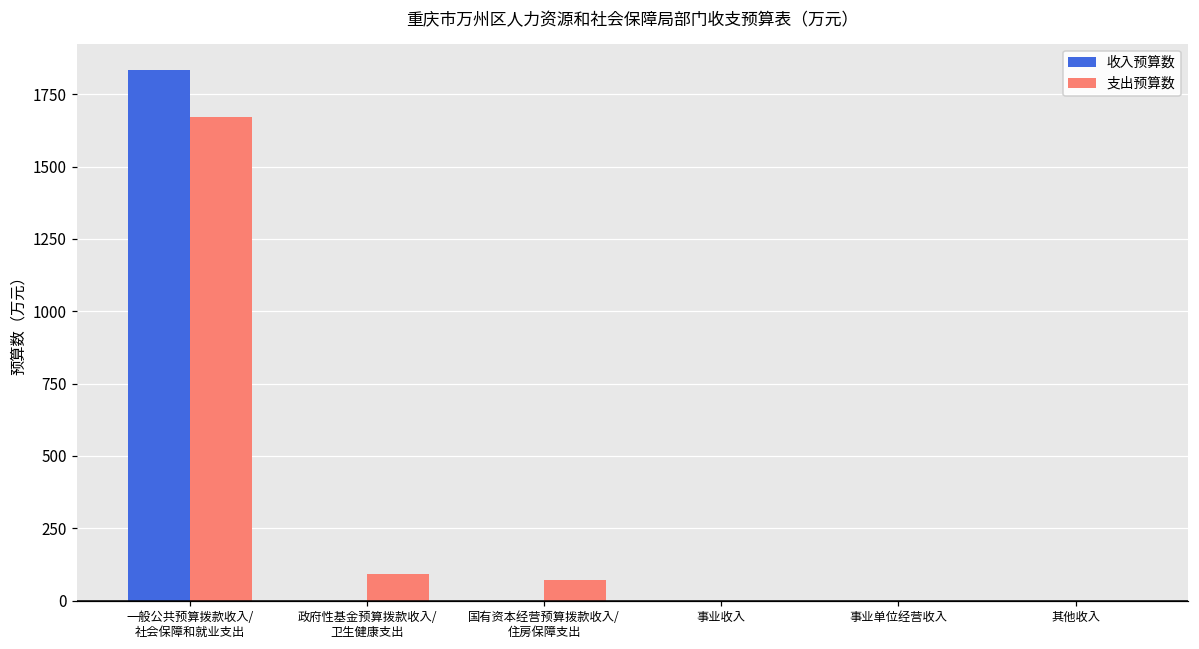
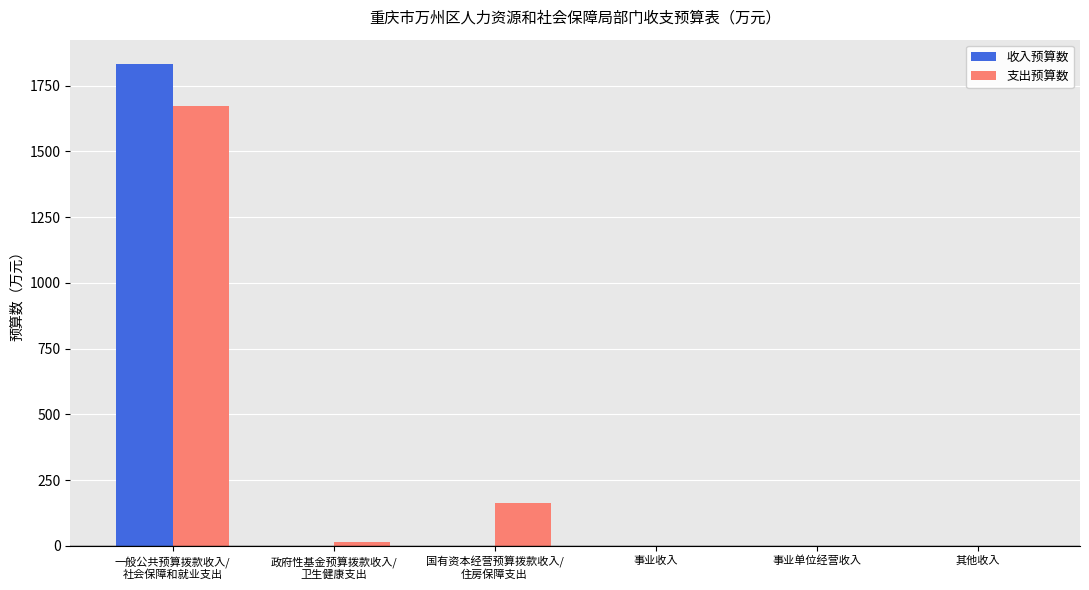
  {
    "收入预算数": {
      "一般公共预算拨款收入/ 社会保障和就业支出": 1830,
      "政府性基金预算拨款收入/ 卫生健康支出": 0,
      "国有资本经营预算拨款收入/ 住房保障支出": 0,
      "事业收入": 0,
      "事业单位经营收入": 0,
      "其他收入": 0
    },
    "支出预算数": {
      "一般公共预算拨款收入/ 社会保障和就业支出": 1670,
-     "政府性基金预算拨款收入/ 卫生健康支出": 90,
-     "国有资本经营预算拨款收入/ 住房保障支出": 70,
+     "政府性基金预算拨款收入/ 卫生健康支出": 20,
+     "国有资本经营预算拨款收入/ 住房保障支出": 160,
      "事业收入": 0,
      "事业单位经营收入": 0,
      "其他收入": 0
    }
  }
